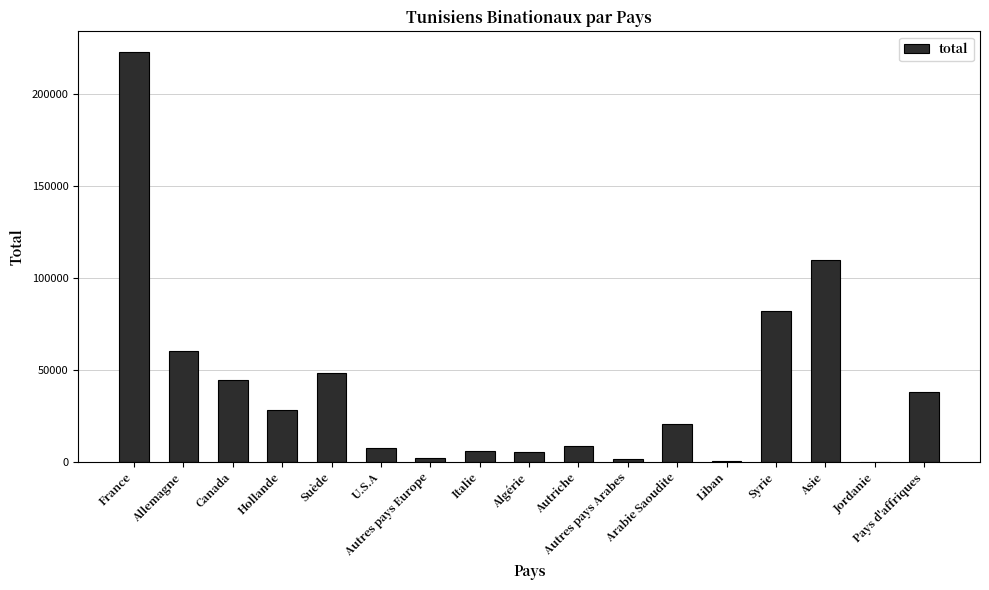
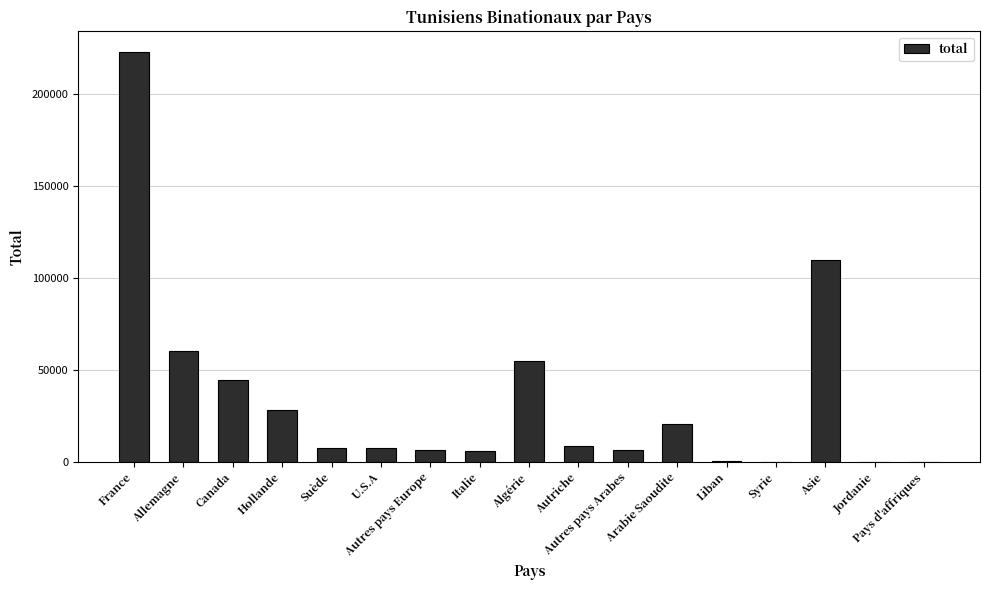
  {
    "France": 223000,
    "Allemagne": 60000,
    "Canada": 45000,
    "Hollande": 28000,
-   "Suède": 48000,
+   "Suède": 8000,
    "U.S.A": 8000,
-   "Autres pays Europe": 2000,
+   "Autres pays Europe": 7000,
    "Italie": 6000,
-   "Algérie": 5000,
+   "Algérie": 55000,
    "Autriche": 9000,
-   "Autres pays Arabes": 2000,
+   "Autres pays Arabes": 7000,
    "Arabie Saoudite": 21000,
-   "Syrie": 82000,
+   "Syrie": 0,
    "Asie": 110000,
-   "Pays d'affriques": 38000
+   "Pays d'affriques": 0
  }
